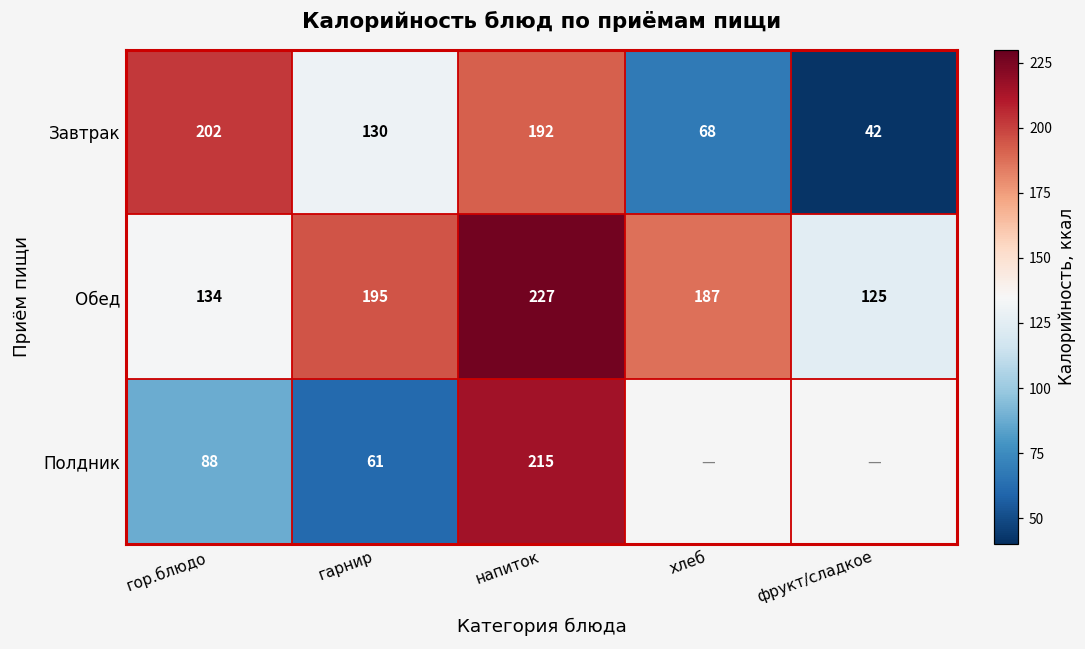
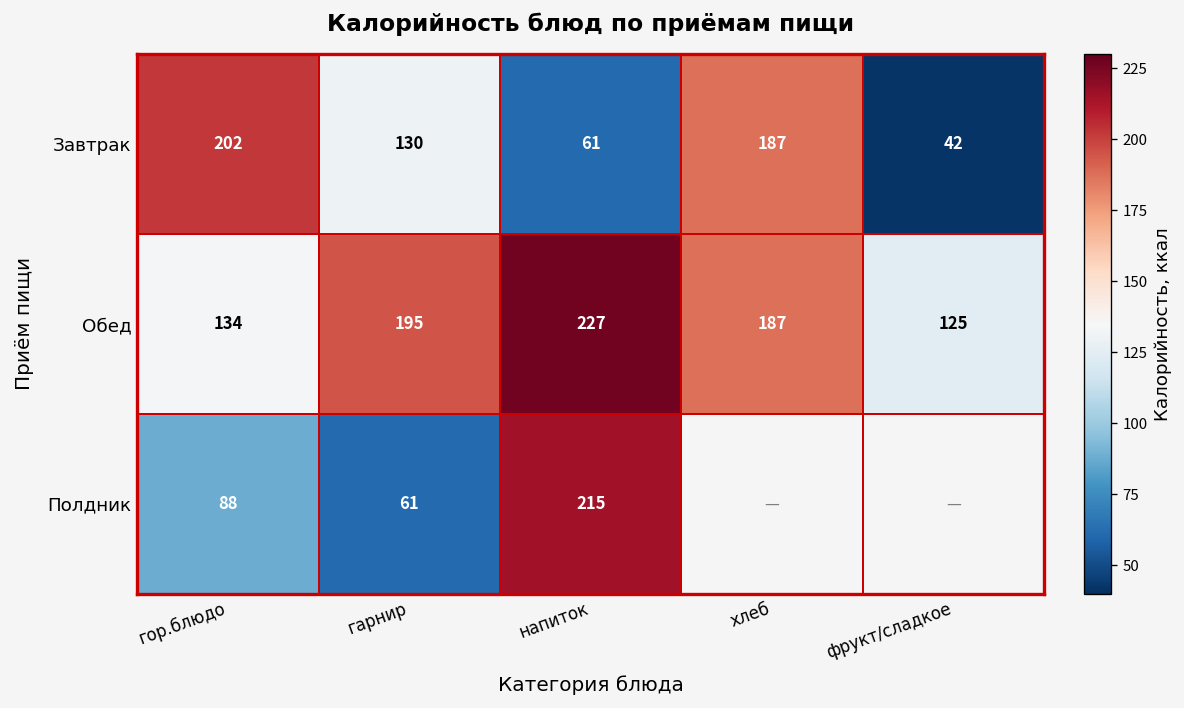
  {
    "Завтрак": {
      "гор.блюдо": 202,
      "гарнир": 130,
-     "напиток": 192,
-     "хлеб": 68,
+     "напиток": 61,
+     "хлеб": 187,
      "фрукт/сладкое": 42
    },
    "Обед": {
      "гор.блюдо": 134,
      "гарнир": 195,
      "напиток": 227,
      "хлеб": 187,
      "фрукт/сладкое": 125
    },
    "Полдник": {
      "гор.блюдо": 88,
      "гарнир": 61,
      "напиток": 215
    }
  }
